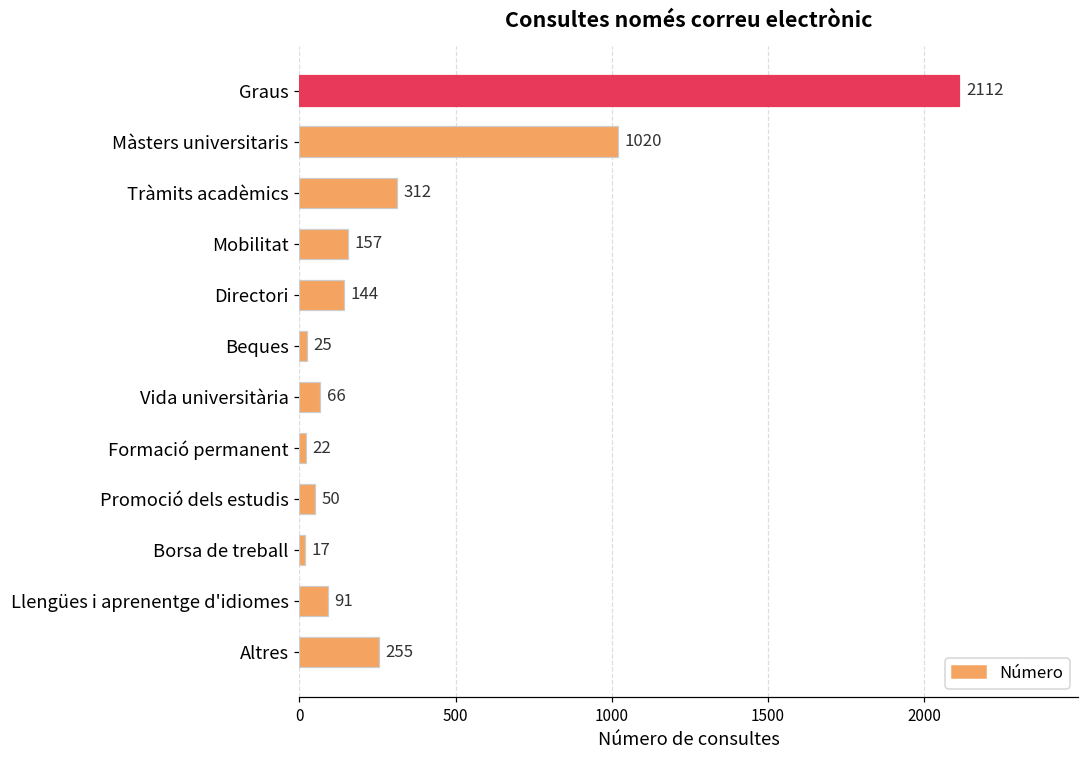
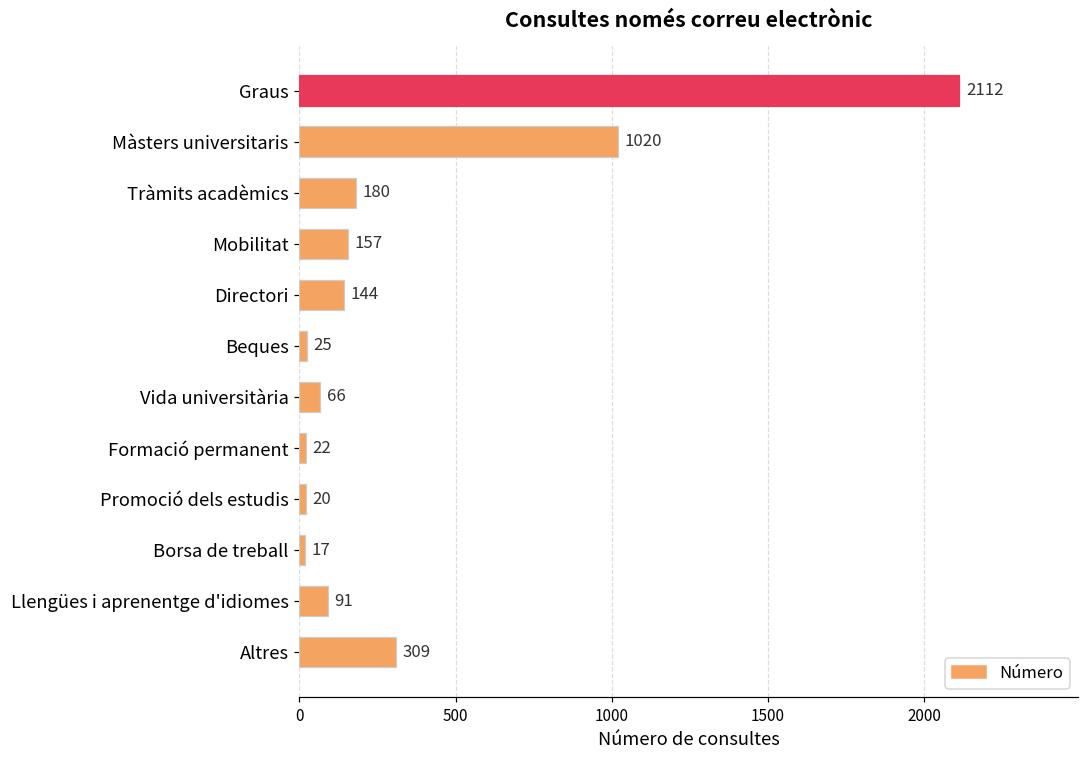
  {
    "Graus": 2112,
    "Màsters universitaris": 1020,
-   "Tràmits acadèmics": 312,
+   "Tràmits acadèmics": 180,
    "Mobilitat": 157,
    "Directori": 144,
    "Beques": 25,
    "Vida universitària": 66,
    "Formació permanent": 22,
-   "Promoció dels estudis": 50,
+   "Promoció dels estudis": 20,
    "Borsa de treball": 17,
    "Llengües i aprenentge d'idiomes": 91,
-   "Altres": 255
+   "Altres": 309
  }
